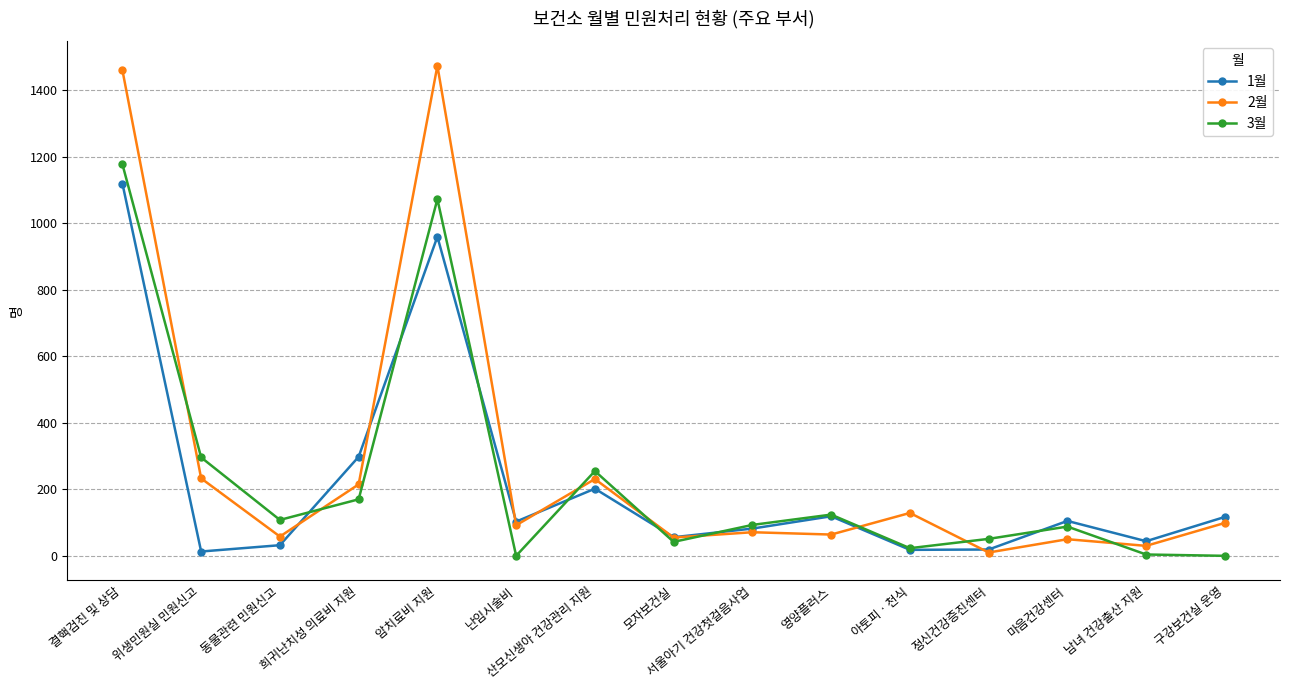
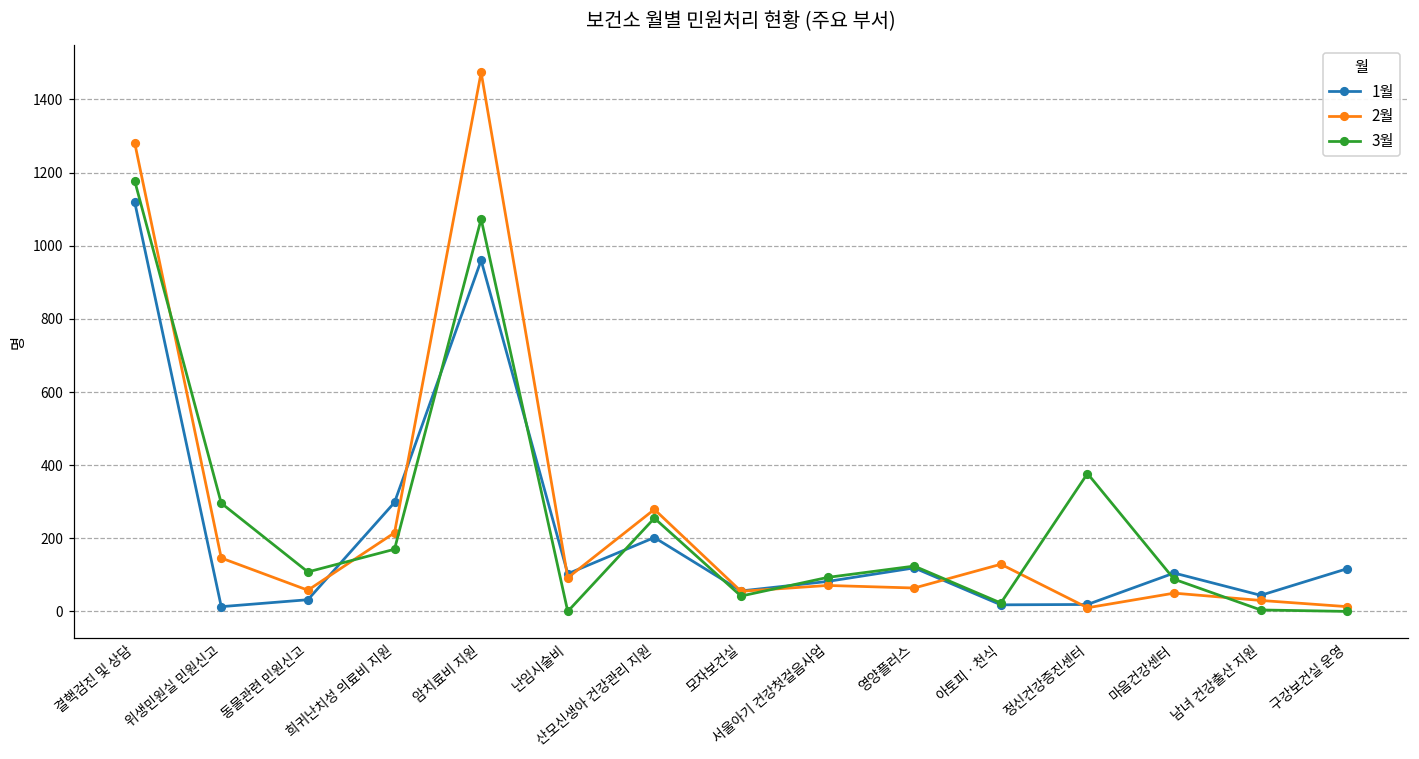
  {
    "1월": {
      "결핵검진 및 상담": 1120,
      "위생민원실 민원신고": 10,
      "동물관련 민원신고": 30,
      "희귀난치성 의료비 지원": 300,
      "암치료비 지원": 960,
      "난임시술비": 100,
      "산모신생아 건강관리 지원": 200,
      "서울아기 건강첫걸음사업": 80,
      "정신건강증진센터": 20,
      "마음건강센터": 110,
      "남녀 건강출산 지원": 40,
      "구강보건실 운영": 120
    },
    "2월": {
-     "결핵검진 및 상담": 1460,
-     "위생민원실 민원신고": 230,
+     "결핵검진 및 상담": 1280,
+     "위생민원실 민원신고": 150,
      "동물관련 민원신고": 60,
      "희귀난치성 의료비 지원": 220,
      "암치료비 지원": 1470,
      "난임시술비": 90,
-     "산모신생아 건강관리 지원": 230,
+     "산모신생아 건강관리 지원": 280,
      "서울아기 건강첫걸음사업": 70,
      "영양플러스": 60,
      "아토피ㆍ천식": 130,
      "정신건강증진센터": 10,
      "마음건강센터": 50,
      "남녀 건강출산 지원": 30,
-     "구강보건실 운영": 100
+     "구강보건실 운영": 10
    },
    "3월": {
      "결핵검진 및 상담": 1180,
      "위생민원실 민원신고": 300,
      "동물관련 민원신고": 110,
      "희귀난치성 의료비 지원": 170,
      "암치료비 지원": 1070,
      "난임시술비": 0,
      "산모신생아 건강관리 지원": 260,
      "모자보건실": 40,
      "서울아기 건강첫걸음사업": 90,
-     "정신건강증진센터": 50,
+     "정신건강증진센터": 380,
      "마음건강센터": 90,
      "남녀 건강출산 지원": 0,
      "구강보건실 운영": 0
    }
  }
